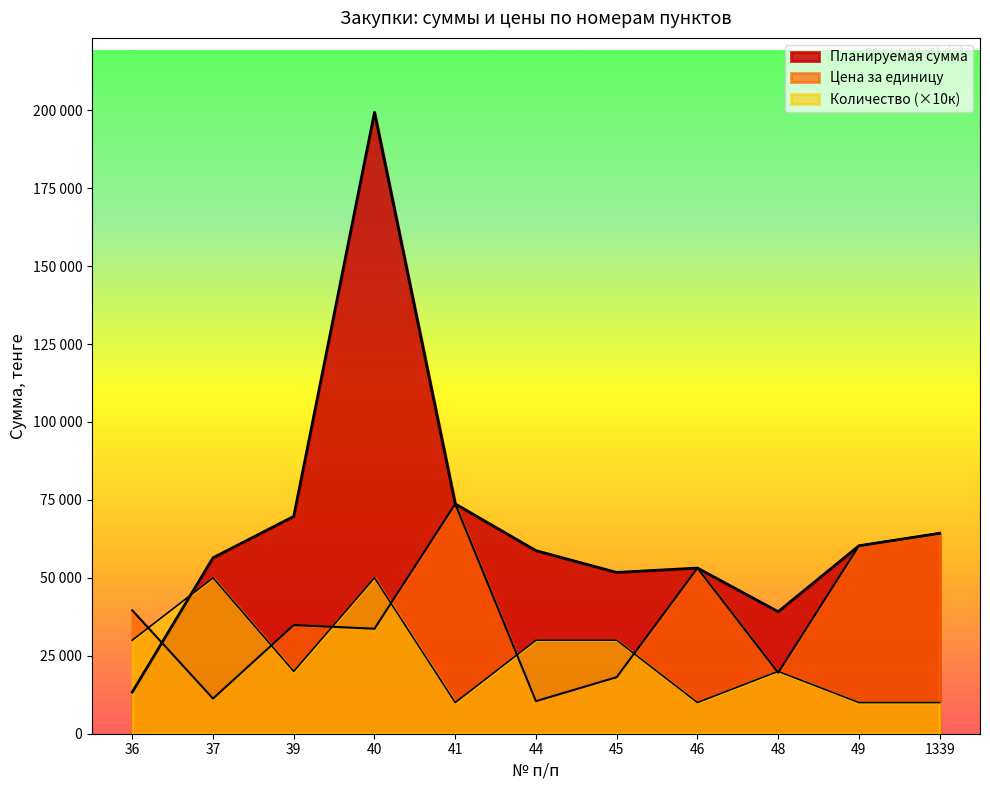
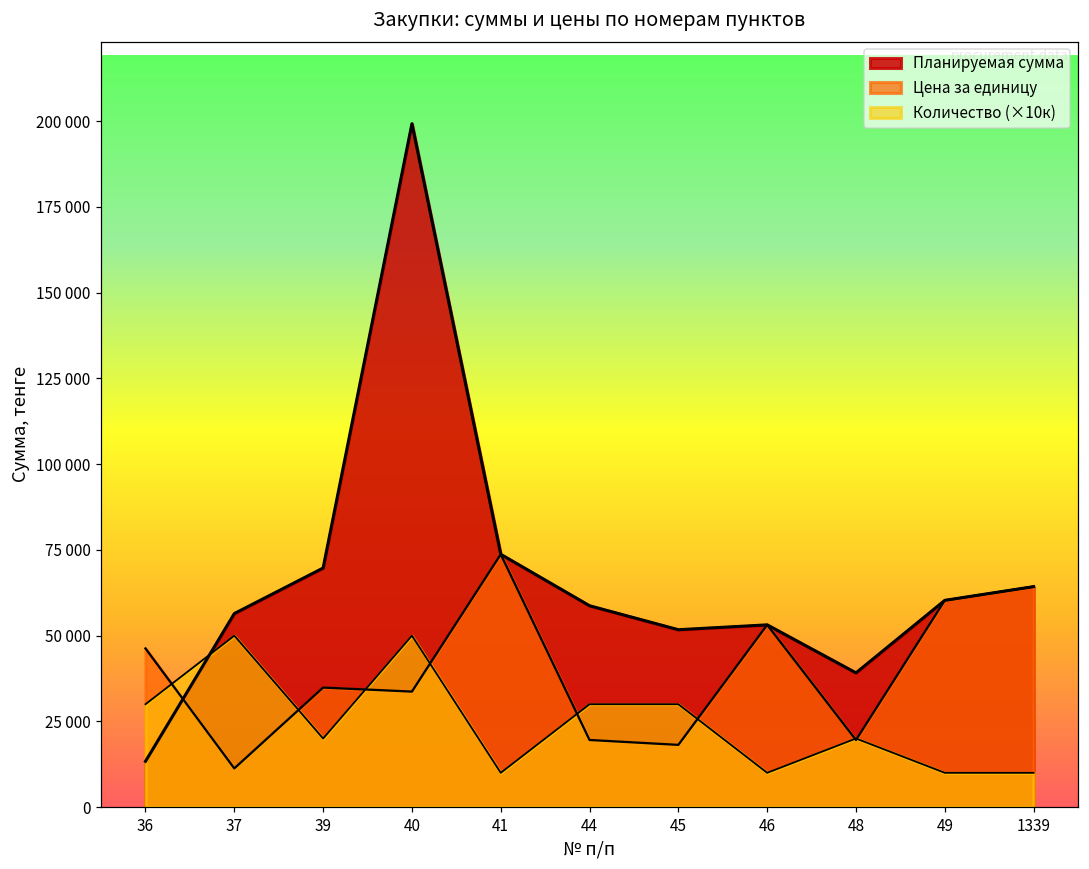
  {
    "Планируемая сумма": {
      "36": 13000,
      "37": 56000,
      "39": 70000,
      "40": 199000,
      "44": 59000,
      "45": 52000,
      "48": 39000
    },
    "Цена за единицу": {
-     "36": 40000,
+     "36": 46000,
      "37": 11000,
      "39": 35000,
      "40": 34000,
-     "44": 10000,
+     "44": 20000,
      "45": 18000
    },
    "Количество (×10к)": {
      "36": 30000,
      "37": 50000,
      "39": 20000,
      "40": 50000,
      "41": 10000,
      "44": 30000,
      "45": 30000,
      "46": 10000,
      "49": 10000,
      "1339": 10000
    }
  }
